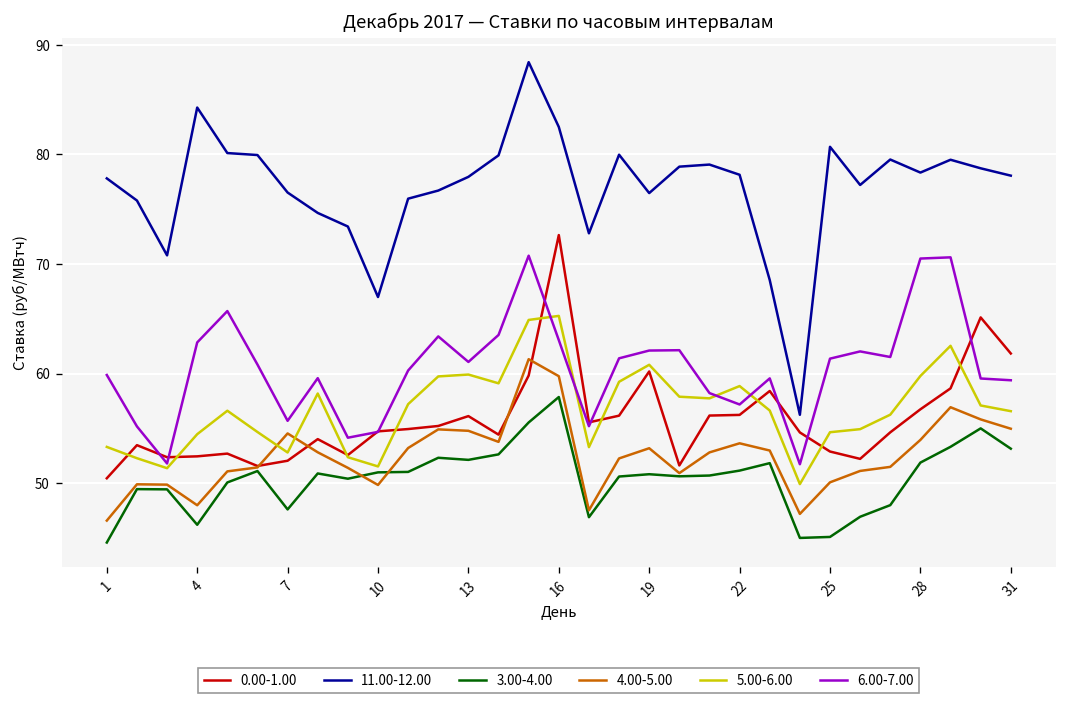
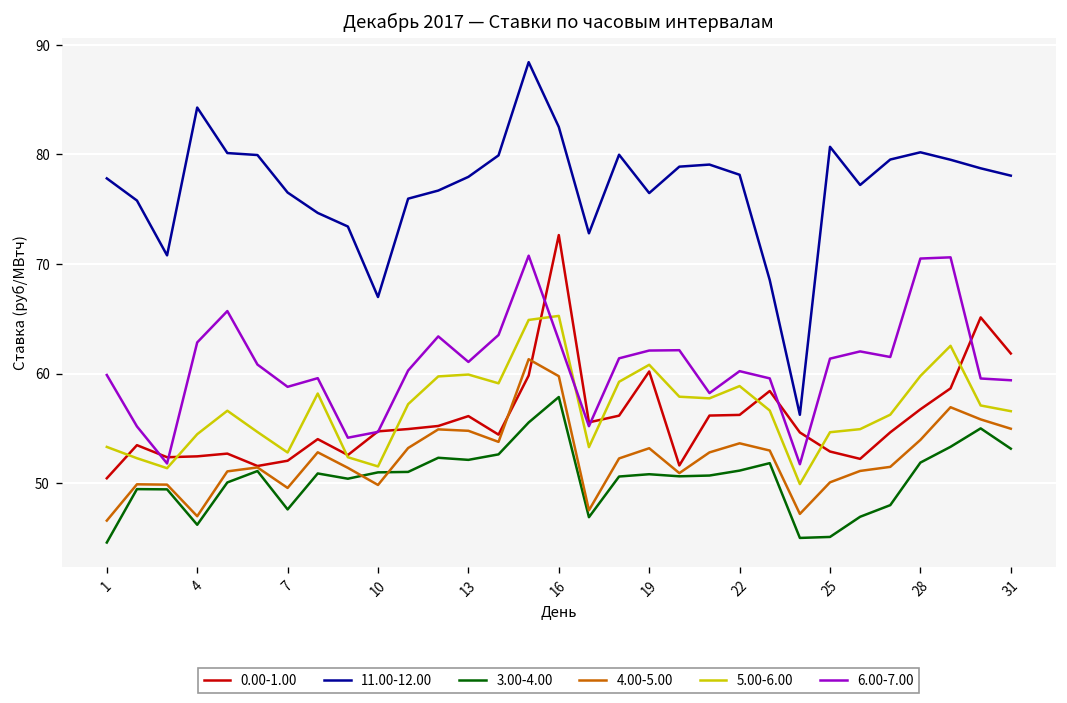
  {
    "0.00-1.00": {
      "1": 50,
      "4": 52,
      "7": 52,
      "13": 56,
      "16": 73,
      "19": 60,
      "22": 56,
      "25": 53,
      "28": 57,
      "31": 62
    },
    "11.00-12.00": {
      "1": 78,
      "4": 84,
      "7": 77,
      "10": 67,
      "13": 78,
      "16": 83,
      "19": 76,
      "22": 78,
      "25": 81,
-     "28": 78,
+     "28": 80,
      "31": 78
    },
    "3.00-4.00": {
      "1": 45,
      "4": 46,
      "7": 48,
      "10": 51,
      "13": 52,
      "16": 58,
      "19": 51,
      "22": 51,
      "25": 45,
      "28": 52,
      "31": 53
    },
    "4.00-5.00": {
      "1": 47,
-     "4": 48,
-     "7": 55,
+     "4": 47,
+     "7": 50,
      "10": 50,
      "13": 55,
      "16": 60,
      "19": 53,
      "22": 54,
      "25": 50,
      "28": 54,
      "31": 55
    },
    "5.00-6.00": {
      "1": 53,
      "4": 54,
      "7": 53,
      "10": 52,
      "13": 60,
      "16": 65,
      "19": 61,
      "22": 59,
      "25": 55,
      "28": 60,
      "31": 57
    },
    "6.00-7.00": {
      "1": 60,
      "4": 63,
-     "7": 56,
+     "7": 59,
      "13": 61,
      "16": 63,
      "19": 62,
-     "22": 57,
+     "22": 60,
      "25": 61,
      "28": 71,
      "31": 59
    }
  }
